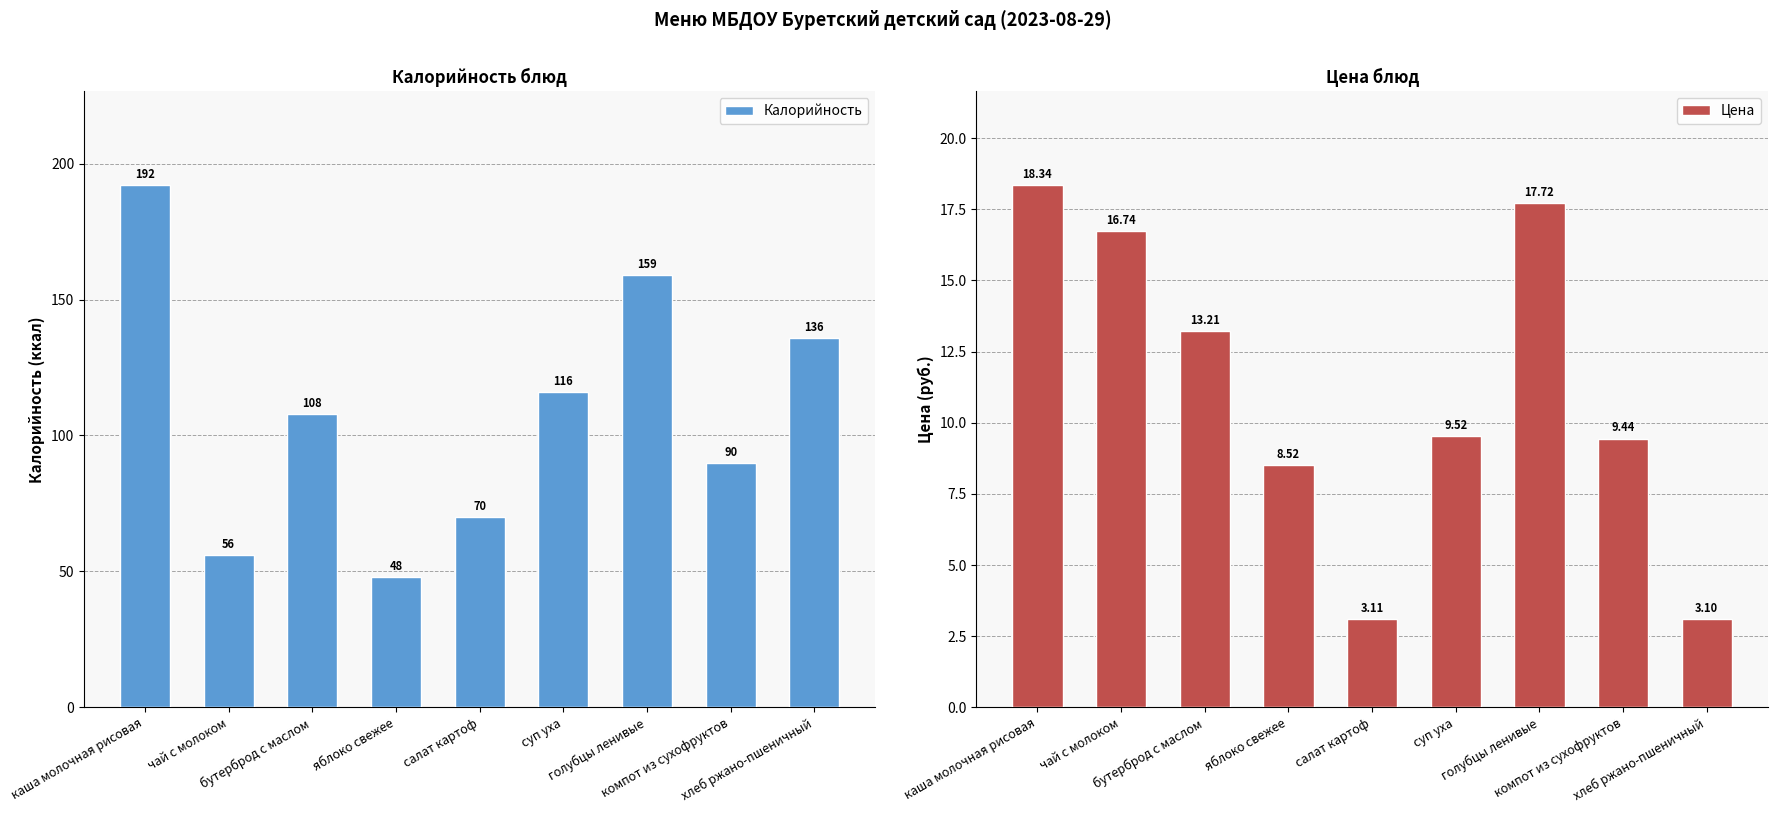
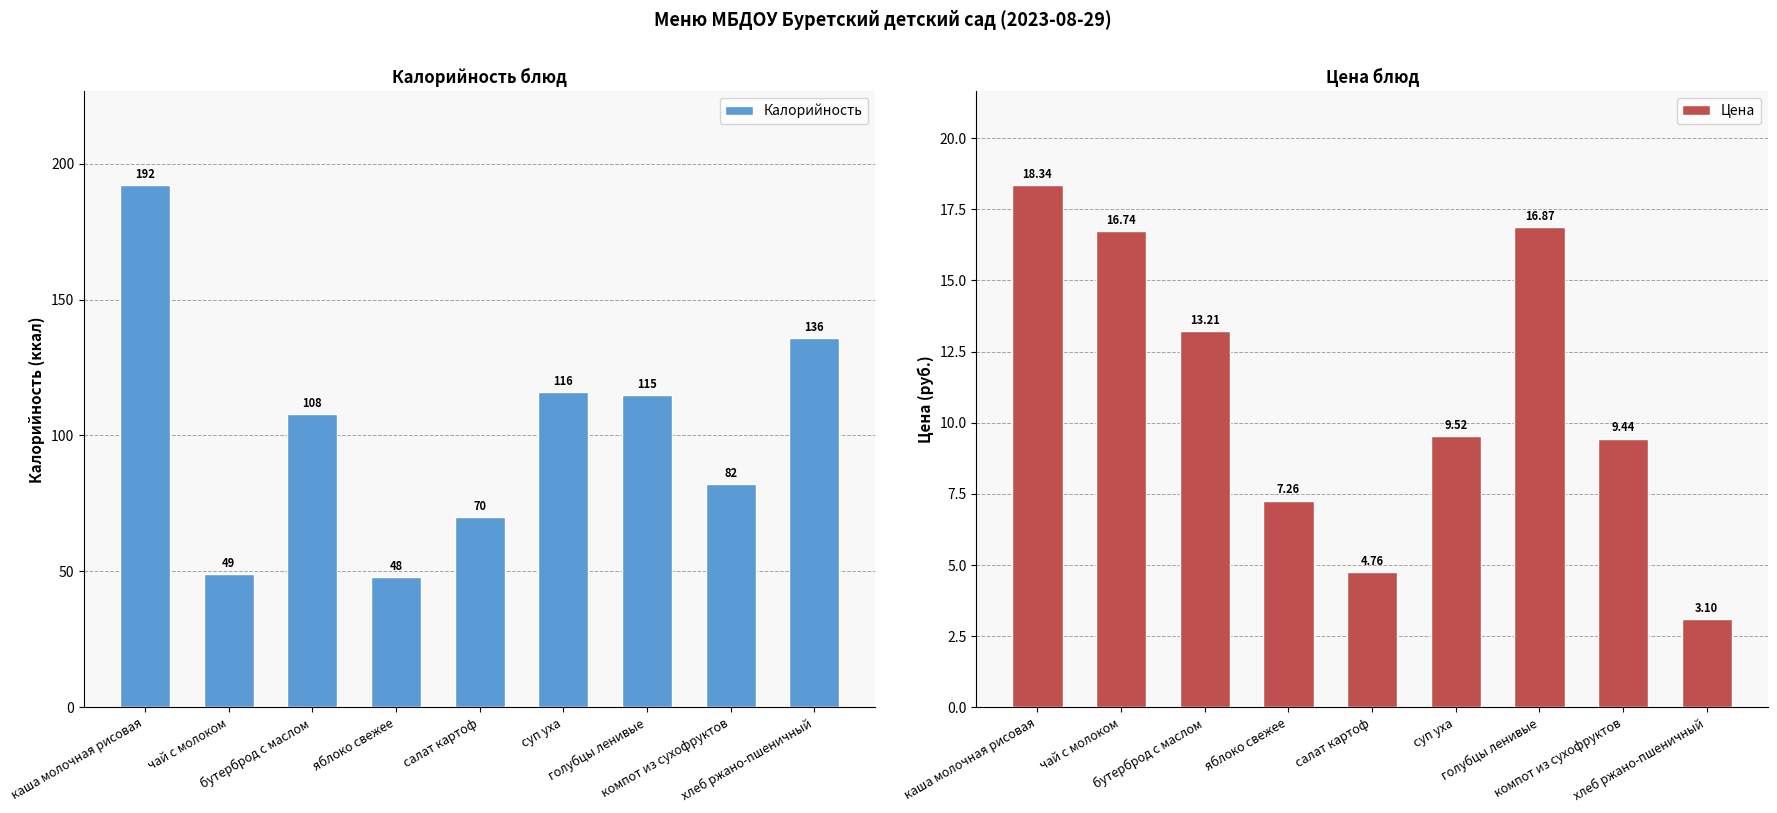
  {
    "Калорийность блюд": {
      "каша молочная рисовая": 192,
-     "чай с молоком": 56,
+     "чай с молоком": 49,
      "бутерброд с маслом": 108,
      "яблоко свежее": 48,
      "салат картоф": 70,
      "суп уха": 116,
-     "голубцы ленивые": 159,
-     "компот из сухофруктов": 90,
+     "голубцы ленивые": 115,
+     "компот из сухофруктов": 82,
      "хлеб ржано-пшеничный": 136
    },
    "Цена блюд": {
      "каша молочная рисовая": 18.34,
      "чай с молоком": 16.74,
      "бутерброд с маслом": 13.21,
-     "яблоко свежее": 8.52,
-     "салат картоф": 3.11,
+     "яблоко свежее": 7.26,
+     "салат картоф": 4.76,
      "суп уха": 9.52,
-     "голубцы ленивые": 17.72,
+     "голубцы ленивые": 16.87,
      "компот из сухофруктов": 9.44,
      "хлеб ржано-пшеничный": 3.10
    }
  }
